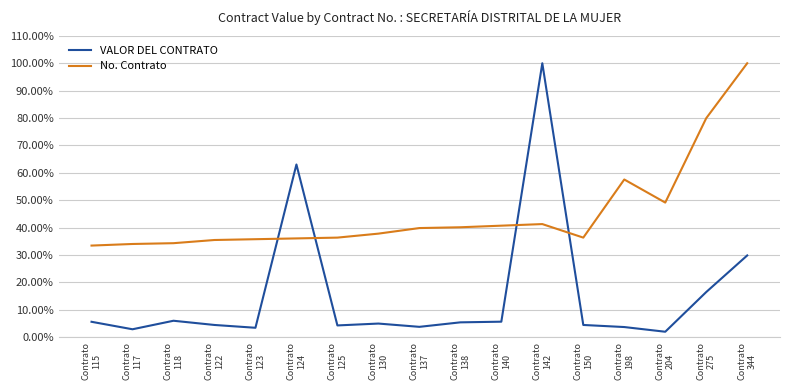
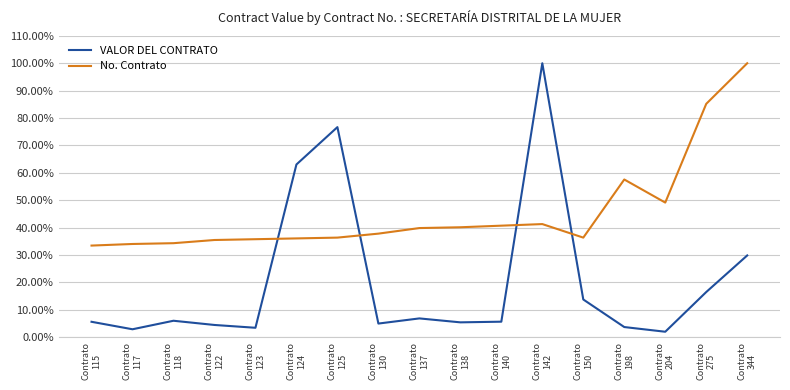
  {
    "VALOR DEL CONTRATO": {
      "Contrato 115": "6%",
      "Contrato 117": "3%",
      "Contrato 118": "6%",
      "Contrato 122": "4%",
      "Contrato 123": "3%",
      "Contrato 124": "63%",
-     "Contrato 125": "4%",
+     "Contrato 125": "77%",
      "Contrato 130": "5%",
-     "Contrato 137": "4%",
+     "Contrato 137": "7%",
      "Contrato 138": "5%",
      "Contrato 140": "6%",
      "Contrato 142": "100%",
-     "Contrato 150": "4%",
+     "Contrato 150": "14%",
      "Contrato 198": "4%",
      "Contrato 204": "2%",
      "Contrato 275": "16%",
      "Contrato 344": "30%"
    },
    "No. Contrato": {
      "Contrato 115": "33%",
      "Contrato 117": "34%",
      "Contrato 118": "34%",
      "Contrato 122": "35%",
      "Contrato 123": "36%",
      "Contrato 124": "36%",
      "Contrato 125": "36%",
      "Contrato 130": "38%",
      "Contrato 137": "40%",
      "Contrato 138": "40%",
      "Contrato 140": "41%",
      "Contrato 142": "41%",
      "Contrato 150": "36%",
      "Contrato 198": "58%",
      "Contrato 204": "49%",
-     "Contrato 275": "80%",
+     "Contrato 275": "85%",
      "Contrato 344": "100%"
    }
  }
